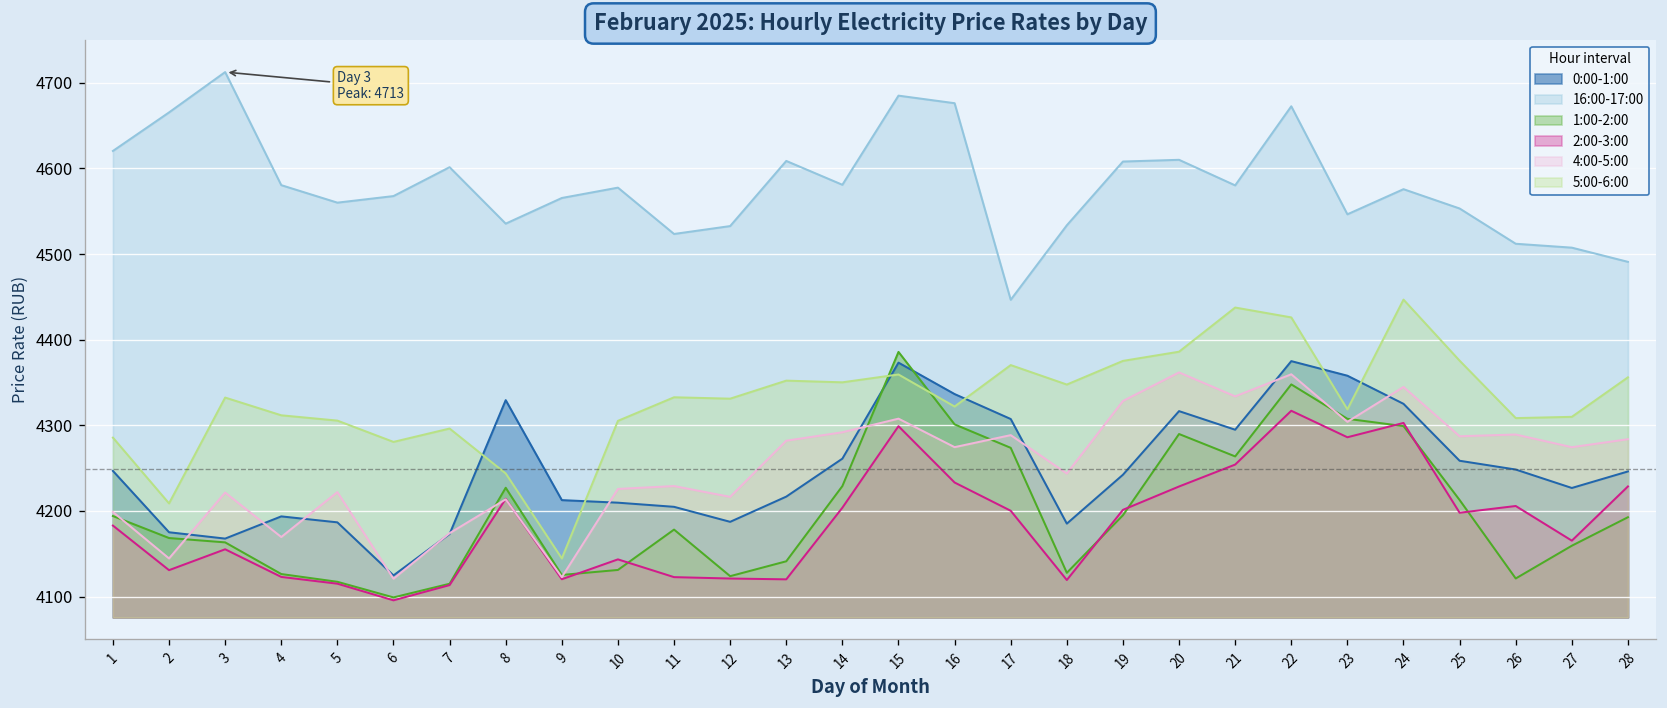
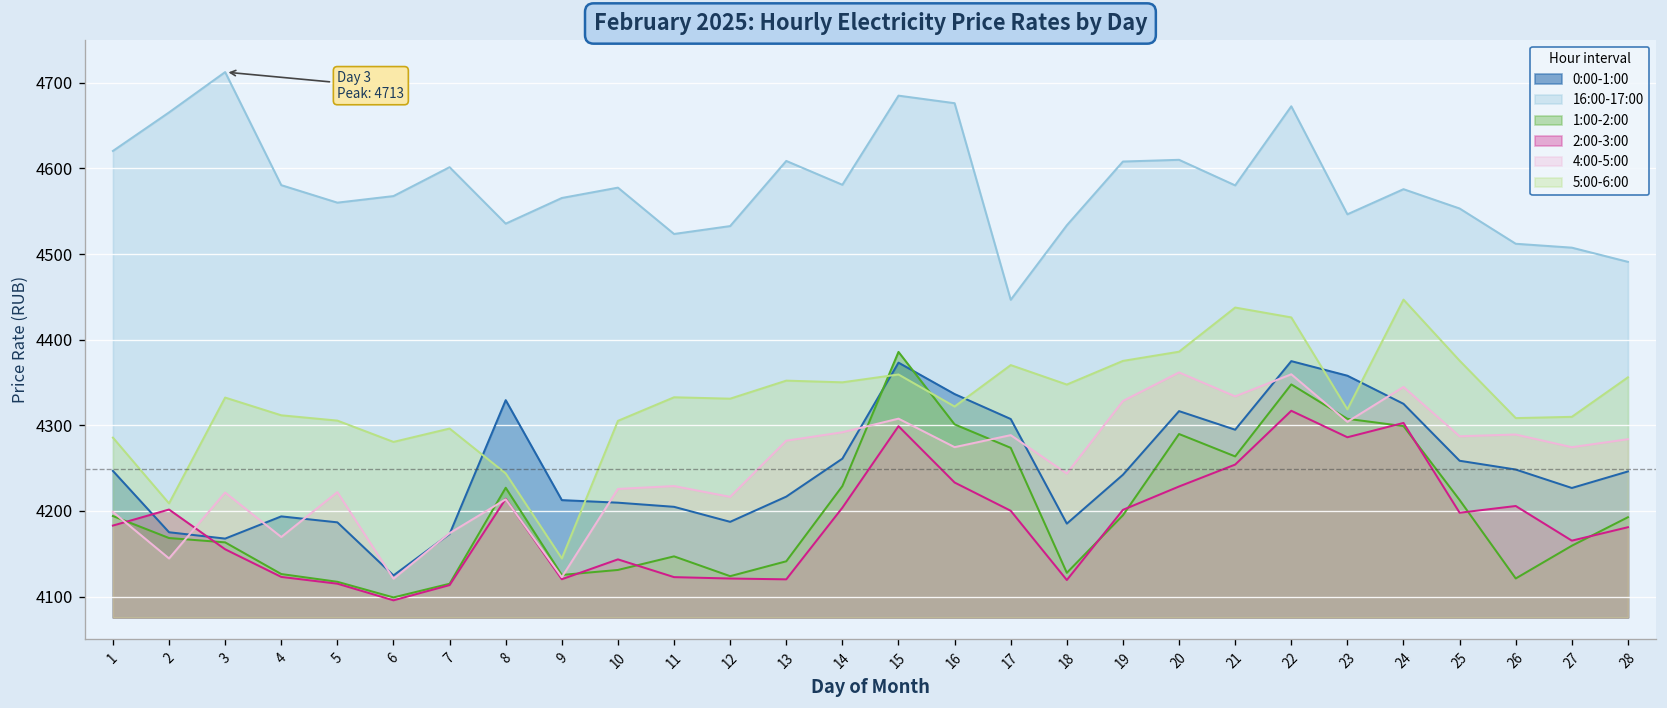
  {
    "0:00-1:00": {
      "1": 4250,
      "2": 4180,
      "3": 4170,
      "4": 4190,
      "5": 4190,
      "6": 4120,
      "8": 4330,
      "9": 4210,
      "10": 4210,
      "11": 4200,
      "12": 4190,
      "13": 4220,
      "14": 4260,
      "15": 4370,
      "16": 4340,
      "17": 4310,
      "18": 4190,
      "19": 4240,
      "20": 4320,
      "21": 4290,
      "22": 4370,
      "23": 4360,
      "24": 4330,
      "25": 4260,
      "26": 4250,
      "27": 4230,
      "28": 4250
    },
    "1:00-2:00": {
      "1": 4190,
      "2": 4170,
      "3": 4160,
      "8": 4230,
      "10": 4130,
-     "11": 4180,
+     "11": 4150,
      "13": 4140,
      "14": 4230,
      "15": 4390,
      "16": 4300,
      "17": 4270,
      "18": 4130,
      "19": 4190,
      "20": 4290,
      "21": 4260,
      "22": 4350,
      "24": 4300,
      "25": 4210,
      "26": 4120,
      "27": 4160,
      "28": 4190
    },
    "2:00-3:00": {
      "1": 4180,
-     "2": 4130,
+     "2": 4200,
      "3": 4160,
      "10": 4140,
      "11": 4120,
      "13": 4120,
      "14": 4200,
      "15": 4300,
      "16": 4230,
      "17": 4200,
      "18": 4120,
      "19": 4200,
      "20": 4230,
      "21": 4250,
      "22": 4320,
      "23": 4290,
      "24": 4300,
      "25": 4200,
      "26": 4210,
      "27": 4170,
-     "28": 4230
+     "28": 4180
    }
  }
